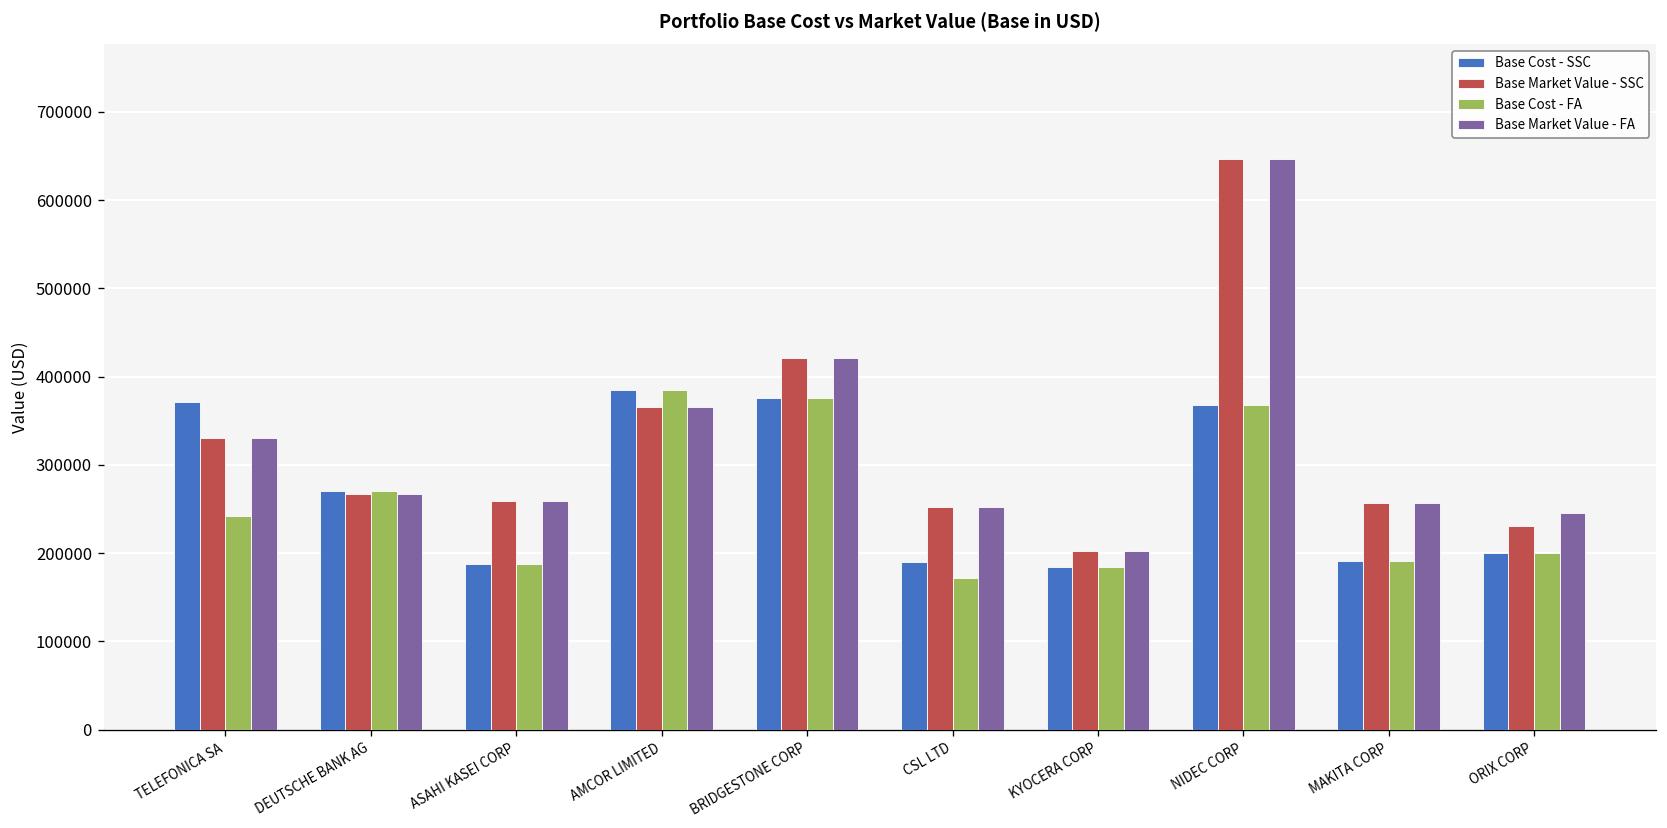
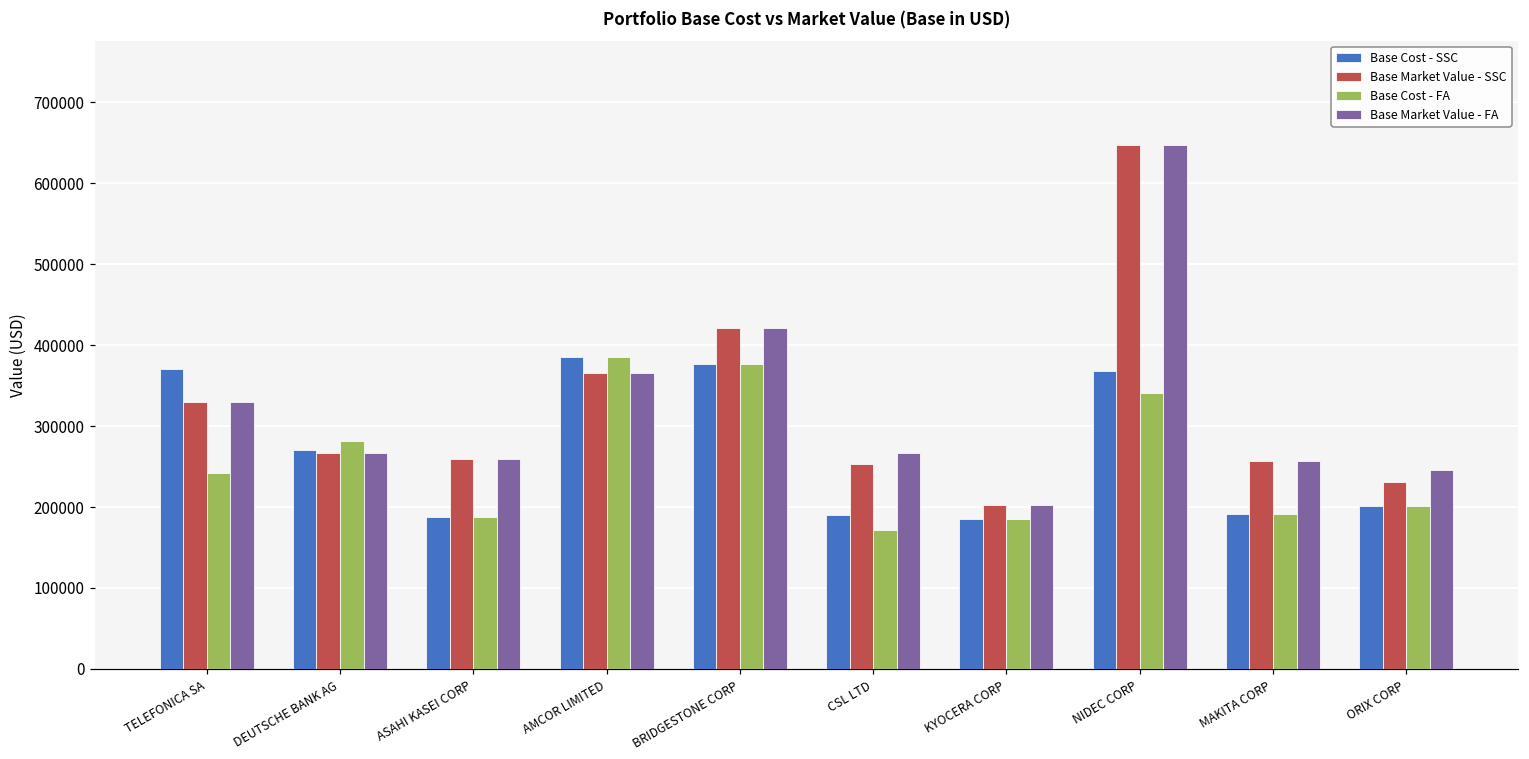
  {
    "Base Cost - SSC": {
      "TELEFONICA SA": 370000,
      "DEUTSCHE BANK AG": 270000,
      "ASAHI KASEI CORP": 190000,
      "AMCOR LIMITED": 390000,
      "BRIDGESTONE CORP": 380000,
      "CSL LTD": 190000,
      "KYOCERA CORP": 180000,
      "NIDEC CORP": 370000,
      "MAKITA CORP": 190000,
      "ORIX CORP": 200000
    },
    "Base Market Value - SSC": {
      "TELEFONICA SA": 330000,
      "DEUTSCHE BANK AG": 270000,
      "ASAHI KASEI CORP": 260000,
      "AMCOR LIMITED": 370000,
      "BRIDGESTONE CORP": 420000,
      "CSL LTD": 250000,
      "KYOCERA CORP": 200000,
      "NIDEC CORP": 650000,
      "MAKITA CORP": 260000,
      "ORIX CORP": 230000
    },
    "Base Cost - FA": {
      "TELEFONICA SA": 240000,
-     "DEUTSCHE BANK AG": 270000,
+     "DEUTSCHE BANK AG": 280000,
      "ASAHI KASEI CORP": 190000,
      "AMCOR LIMITED": 390000,
      "BRIDGESTONE CORP": 380000,
      "CSL LTD": 170000,
      "KYOCERA CORP": 180000,
-     "NIDEC CORP": 370000,
+     "NIDEC CORP": 340000,
      "MAKITA CORP": 190000,
      "ORIX CORP": 200000
    },
    "Base Market Value - FA": {
      "TELEFONICA SA": 330000,
      "DEUTSCHE BANK AG": 270000,
      "ASAHI KASEI CORP": 260000,
      "AMCOR LIMITED": 370000,
      "BRIDGESTONE CORP": 420000,
-     "CSL LTD": 250000,
+     "CSL LTD": 270000,
      "KYOCERA CORP": 200000,
      "NIDEC CORP": 650000,
      "MAKITA CORP": 260000,
      "ORIX CORP": 250000
    }
  }
